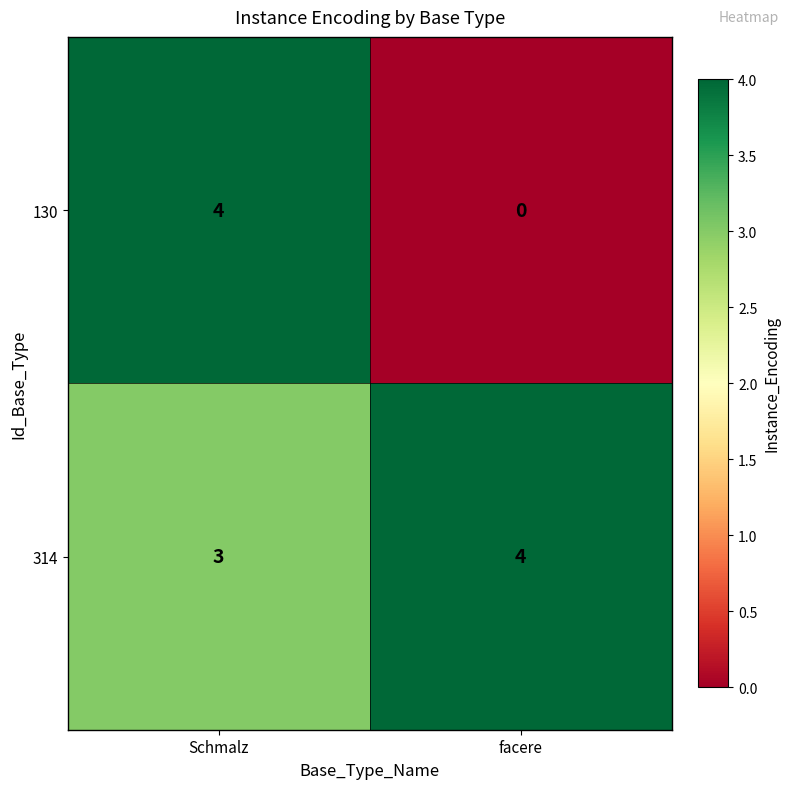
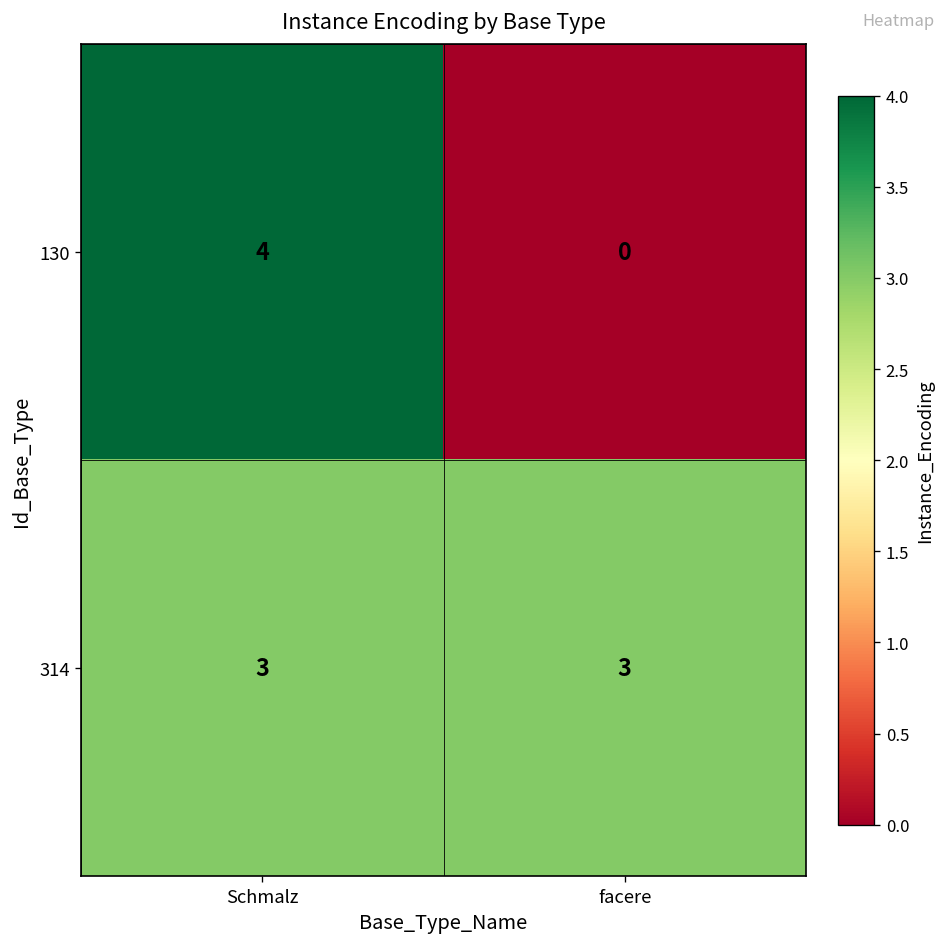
  {
    "130": {
      "Schmalz": 4,
      "facere": 0
    },
    "314": {
      "Schmalz": 3,
-     "facere": 4
+     "facere": 3
    }
  }
